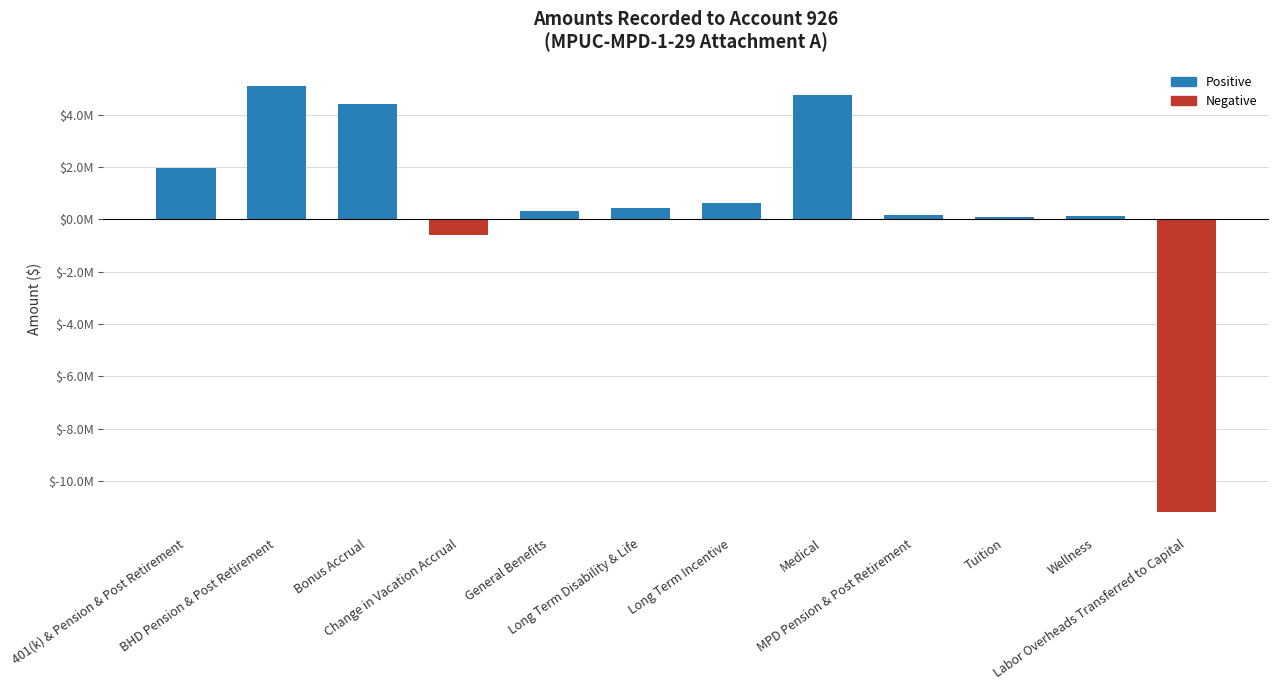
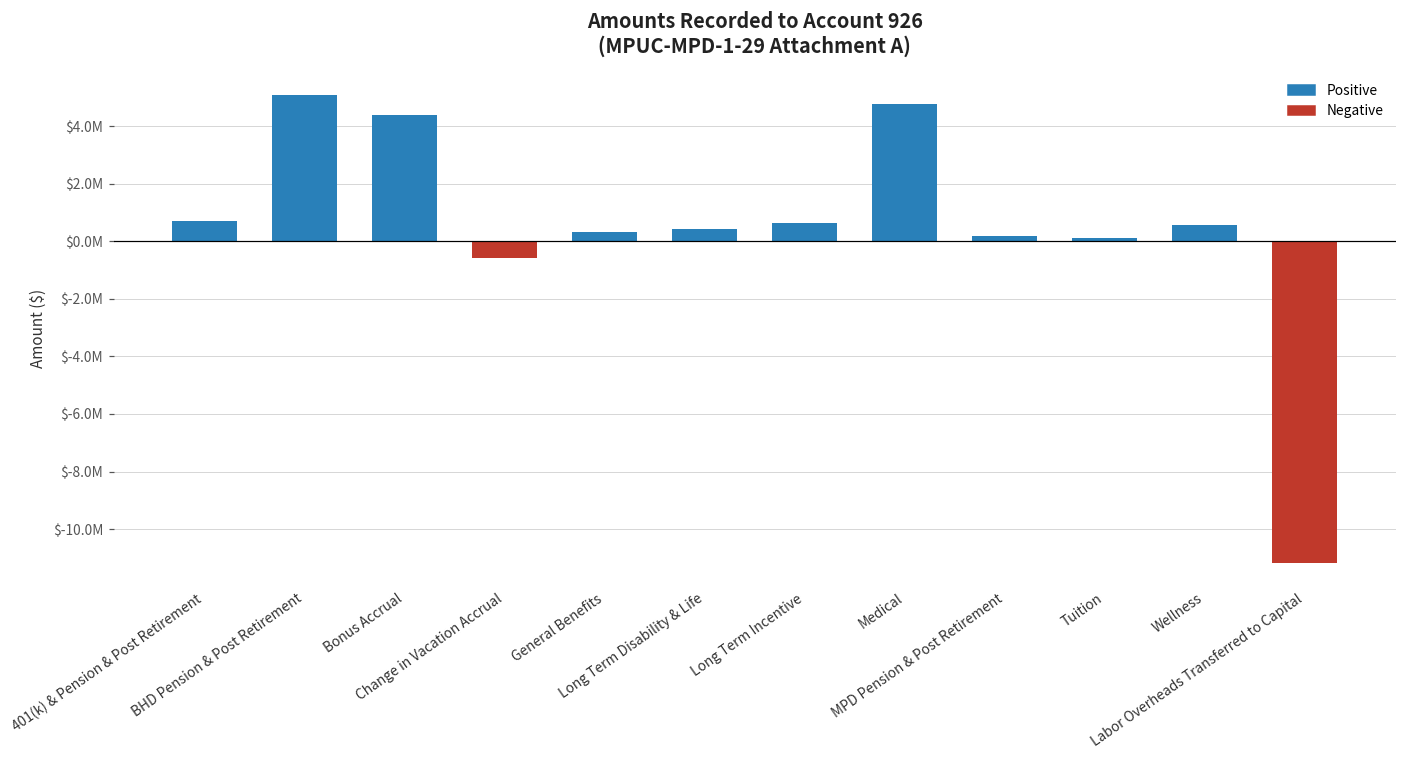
  {
-   "401(k) & Pension & Post Retirement": "$2000000",
+   "401(k) & Pension & Post Retirement": "$700000",
    "BHD Pension & Post Retirement": "$5100000",
    "Bonus Accrual": "$4400000",
    "Change in Vacation Accrual": "$-600000",
    "General Benefits": "$300000",
    "Long Term Disability & Life": "$400000",
    "Long Term Incentive": "$600000",
    "Medical": "$4700000",
    "MPD Pension & Post Retirement": "$200000",
-   "Wellness": "$100000",
+   "Wellness": "$600000",
    "Labor Overheads Transferred to Capital": "$-11200000"
  }
